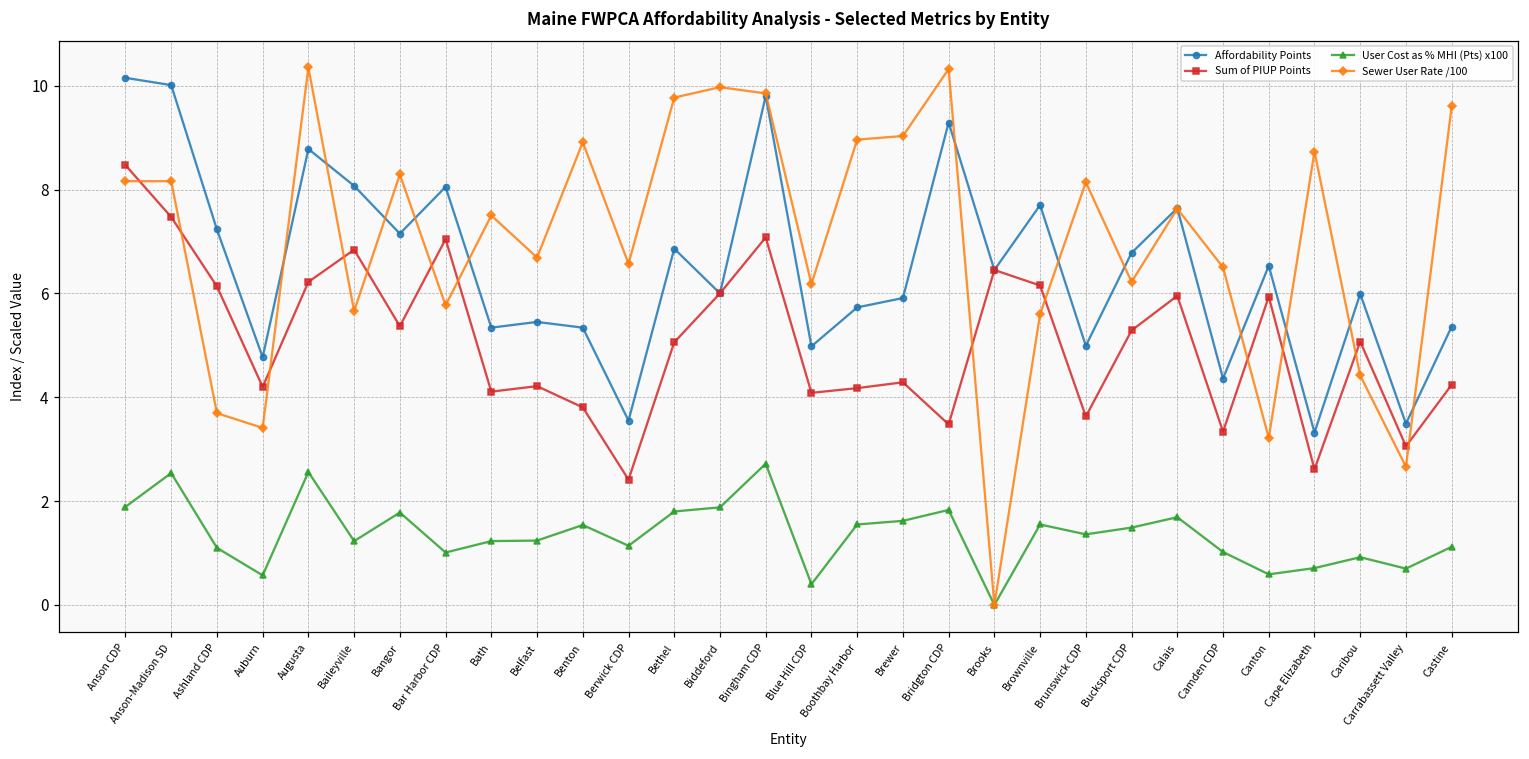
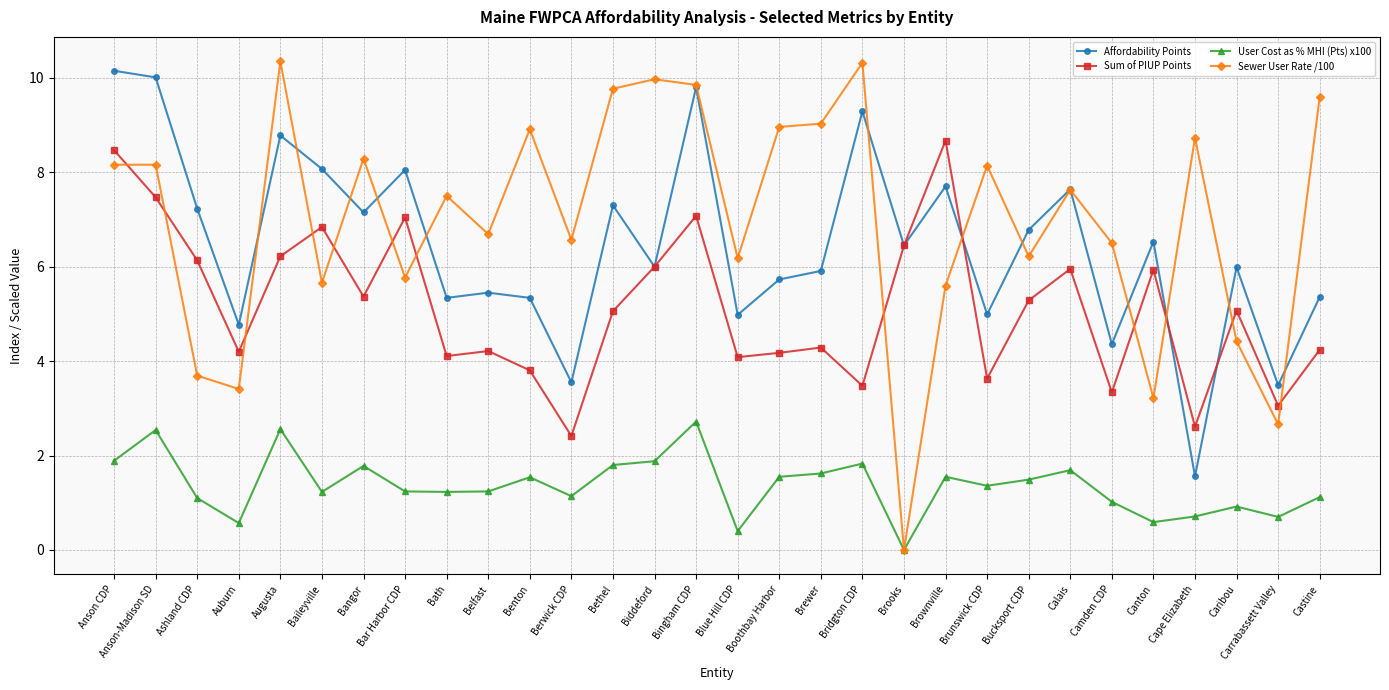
  {
    "Affordability Points": {
      "Anson CDP": 10.2,
      "Anson-Madison SD": 10.0,
      "Ashland CDP": 7.2,
      "Auburn": 4.8,
      "Augusta": 8.8,
      "Baileyville": 8.1,
      "Bangor": 7.2,
      "Bar Harbor CDP": 8.1,
      "Bath": 5.3,
      "Belfast": 5.5,
      "Benton": 5.3,
      "Berwick CDP": 3.6,
-     "Bethel": 6.9,
+     "Bethel": 7.3,
      "Blue Hill CDP": 5.0,
      "Boothbay Harbor": 5.7,
      "Brewer": 5.9,
      "Bridgton CDP": 9.3,
      "Brownville": 7.7,
      "Brunswick CDP": 5.0,
      "Bucksport CDP": 6.8,
      "Camden CDP": 4.4,
      "Canton": 6.5,
-     "Cape Elizabeth": 3.3,
+     "Cape Elizabeth": 1.6,
      "Caribou": 6.0,
      "Carrabassett Valley": 3.5,
      "Castine": 5.4
    },
    "Sum of PIUP Points": {
      "Anson CDP": 8.5,
      "Anson-Madison SD": 7.5,
      "Ashland CDP": 6.1,
      "Auburn": 4.2,
      "Augusta": 6.2,
      "Baileyville": 6.8,
      "Bangor": 5.4,
      "Bar Harbor CDP": 7.0,
      "Bath": 4.1,
      "Belfast": 4.2,
      "Benton": 3.8,
      "Berwick CDP": 2.4,
      "Bethel": 5.1,
      "Bingham CDP": 7.1,
      "Blue Hill CDP": 4.1,
      "Boothbay Harbor": 4.2,
      "Brewer": 4.3,
      "Bridgton CDP": 3.5,
-     "Brownville": 6.2,
+     "Brownville": 8.7,
      "Brunswick CDP": 3.6,
      "Bucksport CDP": 5.3,
      "Calais": 6.0,
      "Camden CDP": 3.3,
      "Canton": 5.9,
      "Cape Elizabeth": 2.6,
      "Caribou": 5.1,
      "Carrabassett Valley": 3.1,
      "Castine": 4.2
    },
    "User Cost as % MHI (Pts) x100": {
      "Anson CDP": 1.9,
      "Anson-Madison SD": 2.5,
      "Ashland CDP": 1.1,
      "Auburn": 0.6,
      "Augusta": 2.6,
      "Baileyville": 1.2,
      "Bangor": 1.8,
-     "Bar Harbor CDP": 1.0,
+     "Bar Harbor CDP": 1.2,
      "Bath": 1.2,
      "Belfast": 1.2,
      "Benton": 1.5,
      "Berwick CDP": 1.1,
      "Bethel": 1.8,
      "Biddeford": 1.9,
      "Bingham CDP": 2.7,
      "Blue Hill CDP": 0.4,
      "Boothbay Harbor": 1.6,
      "Brewer": 1.6,
      "Bridgton CDP": 1.8,
      "Brownville": 1.6,
      "Brunswick CDP": 1.4,
      "Bucksport CDP": 1.5,
      "Calais": 1.7,
      "Camden CDP": 1.0,
      "Canton": 0.6,
      "Cape Elizabeth": 0.7,
      "Caribou": 0.9,
      "Carrabassett Valley": 0.7,
      "Castine": 1.1
    },
    "Sewer User Rate /100": {
      "Anson CDP": 8.2,
      "Anson-Madison SD": 8.2,
      "Ashland CDP": 3.7,
      "Auburn": 3.4,
      "Augusta": 10.4,
      "Baileyville": 5.7,
      "Bangor": 8.3,
      "Bar Harbor CDP": 5.8,
      "Bath": 7.5,
      "Belfast": 6.7,
      "Benton": 8.9,
      "Berwick CDP": 6.6,
      "Bethel": 9.8,
      "Biddeford": 10.0,
      "Blue Hill CDP": 6.2,
      "Boothbay Harbor": 9.0,
      "Brewer": 9.0,
      "Bridgton CDP": 10.3,
      "Brownville": 5.6,
      "Brunswick CDP": 8.1,
      "Bucksport CDP": 6.2,
      "Camden CDP": 6.5,
      "Canton": 3.2,
      "Cape Elizabeth": 8.7,
      "Caribou": 4.4,
      "Carrabassett Valley": 2.7,
      "Castine": 9.6
    }
  }
